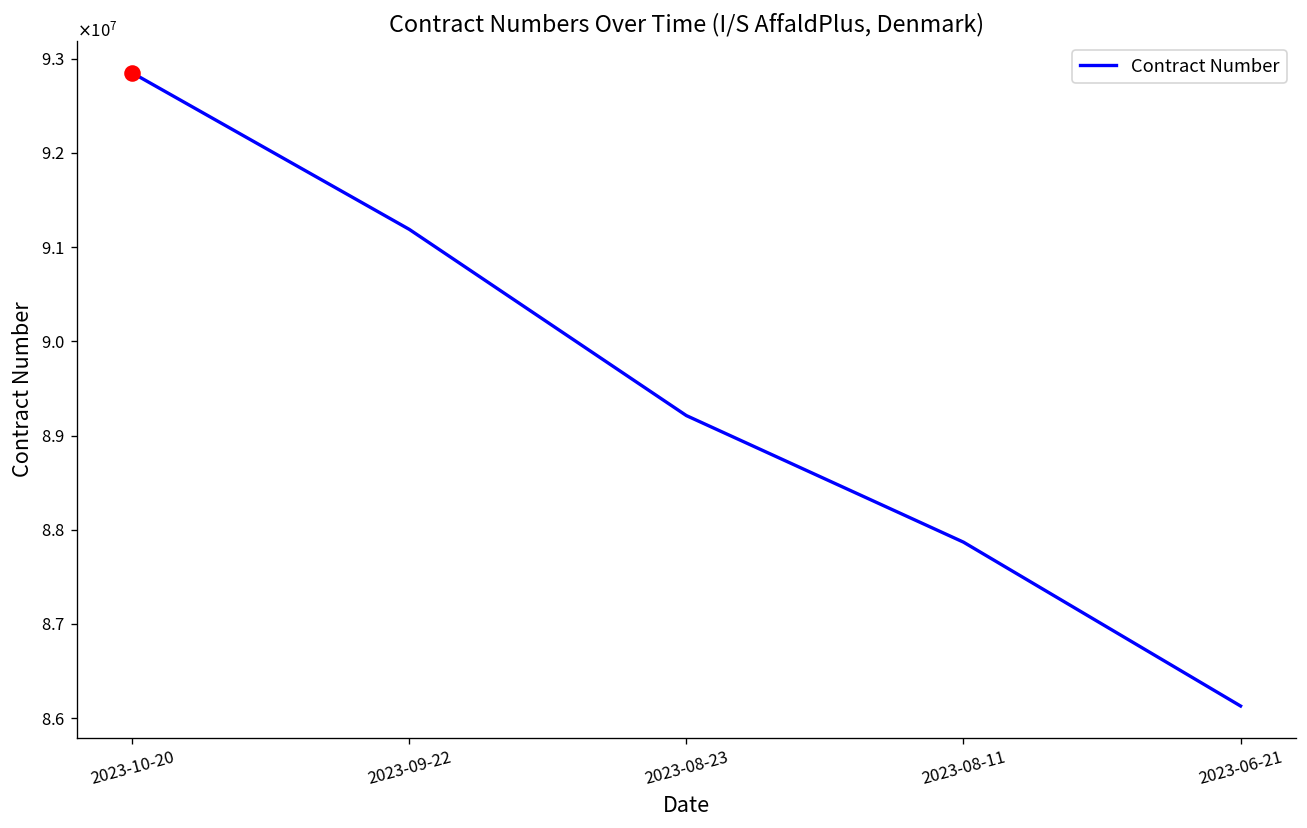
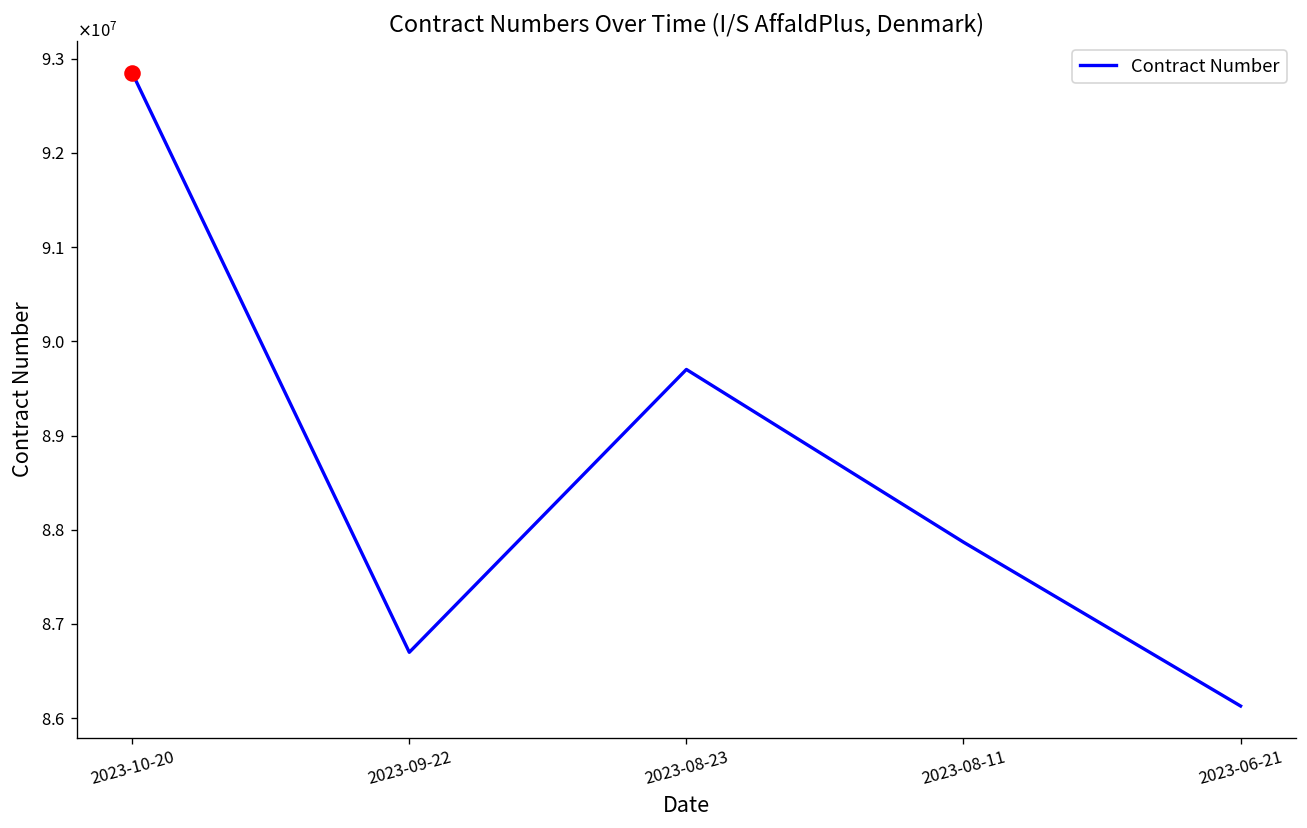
  {
    "Contract Number": {
-     "2023-09-22": 91200000,
-     "2023-08-23": 89200000,
+     "2023-09-22": 86700000,
+     "2023-08-23": 89700000,
      "2023-08-11": 87900000,
      "2023-06-21": 86100000
    }
  }
